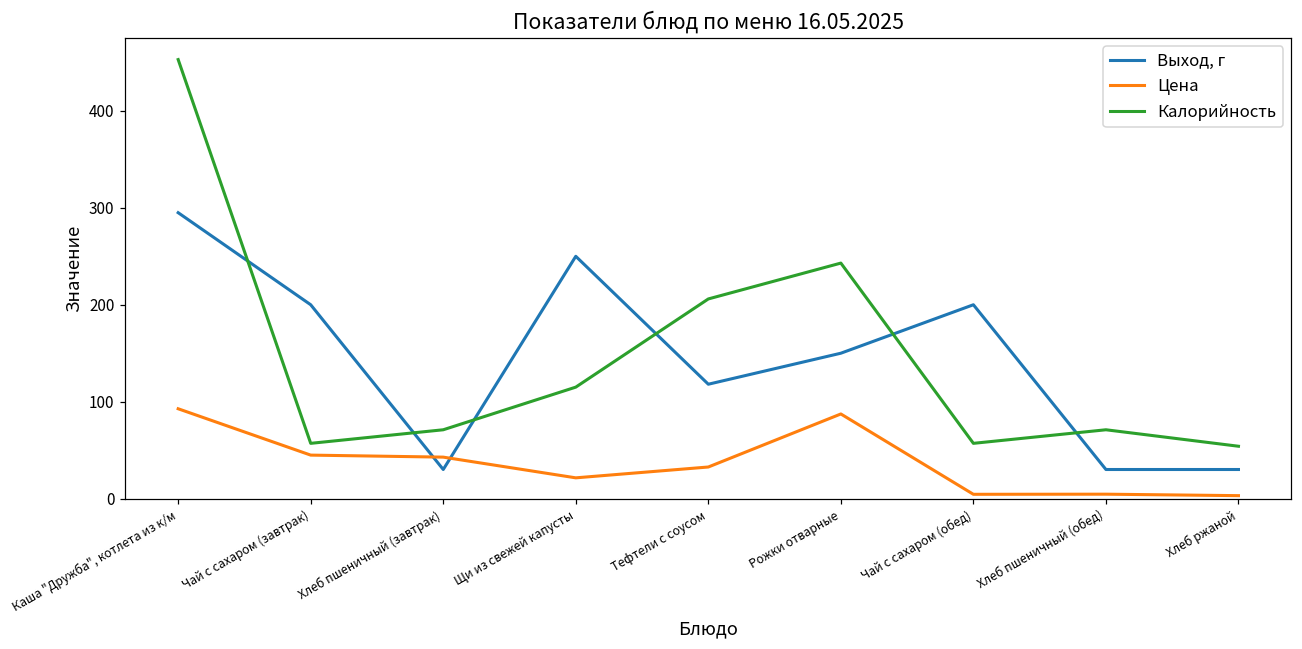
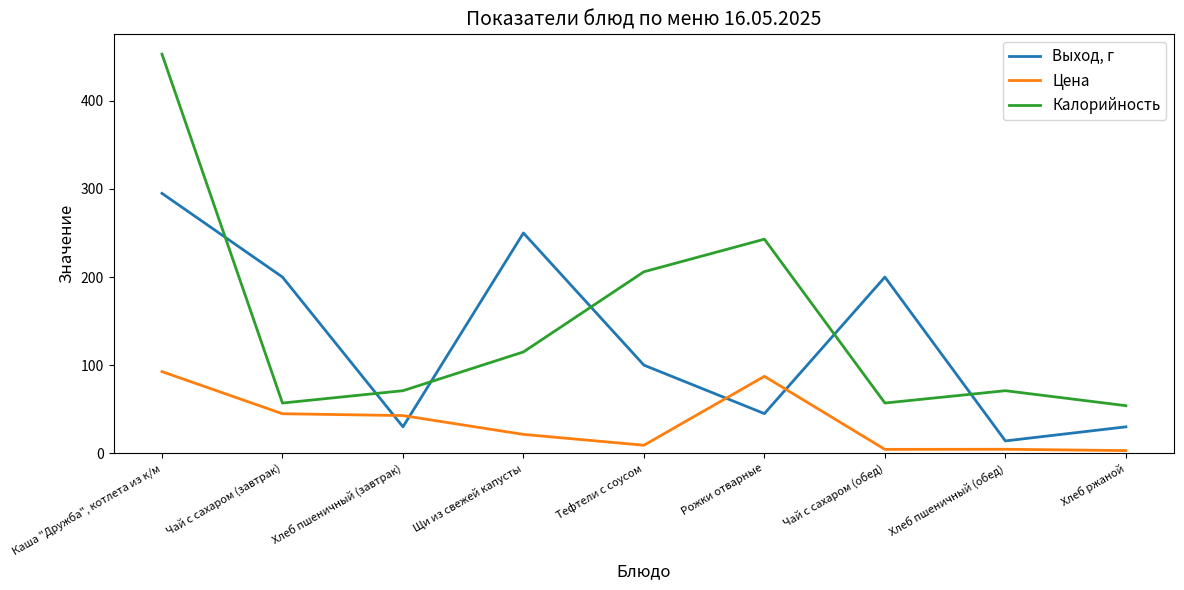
  {
    "Выход, г": {
      "Каша \"Дружба\", котлета из к/м": 300,
      "Чай с сахаром (завтрак)": 200,
      "Хлеб пшеничный (завтрак)": 30,
      "Щи из свежей капусты": 250,
-     "Тефтели с соусом": 120,
-     "Рожки отварные": 150,
+     "Тефтели с соусом": 100,
+     "Рожки отварные": 50,
      "Чай с сахаром (обед)": 200,
-     "Хлеб пшеничный (обед)": 30,
+     "Хлеб пшеничный (обед)": 10,
      "Хлеб ржаной": 30
    },
    "Цена": {
      "Каша \"Дружба\", котлета из к/м": 90,
      "Чай с сахаром (завтрак)": 40,
      "Хлеб пшеничный (завтрак)": 40,
      "Щи из свежей капусты": 20,
-     "Тефтели с соусом": 30,
+     "Тефтели с соусом": 10,
      "Рожки отварные": 90,
      "Чай с сахаром (обед)": 0,
      "Хлеб пшеничный (обед)": 0,
      "Хлеб ржаной": 0
    },
    "Калорийность": {
      "Каша \"Дружба\", котлета из к/м": 450,
      "Чай с сахаром (завтрак)": 60,
      "Хлеб пшеничный (завтрак)": 70,
      "Щи из свежей капусты": 120,
      "Тефтели с соусом": 210,
      "Рожки отварные": 240,
      "Чай с сахаром (обед)": 60,
      "Хлеб пшеничный (обед)": 70,
      "Хлеб ржаной": 50
    }
  }
